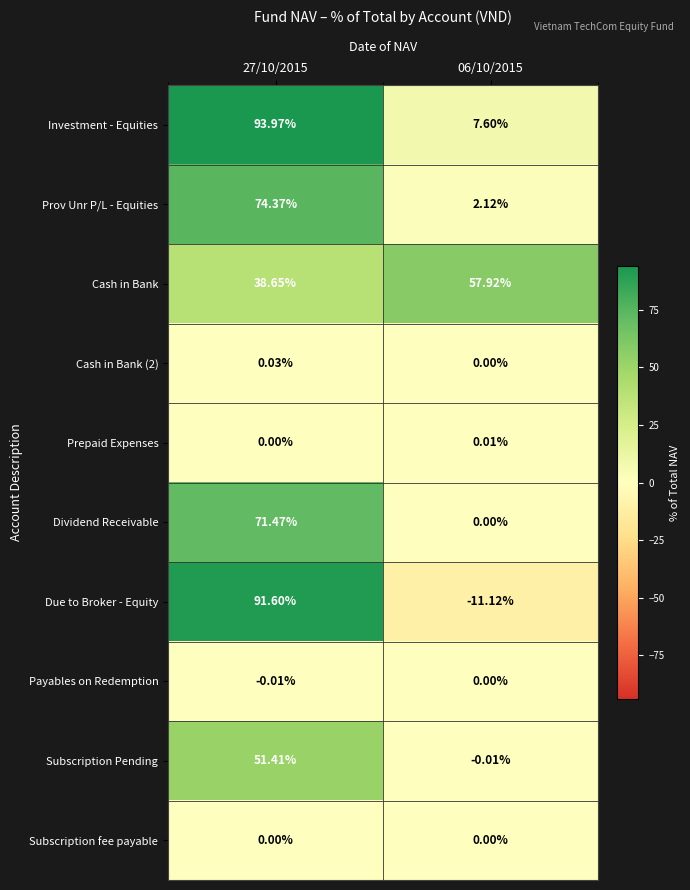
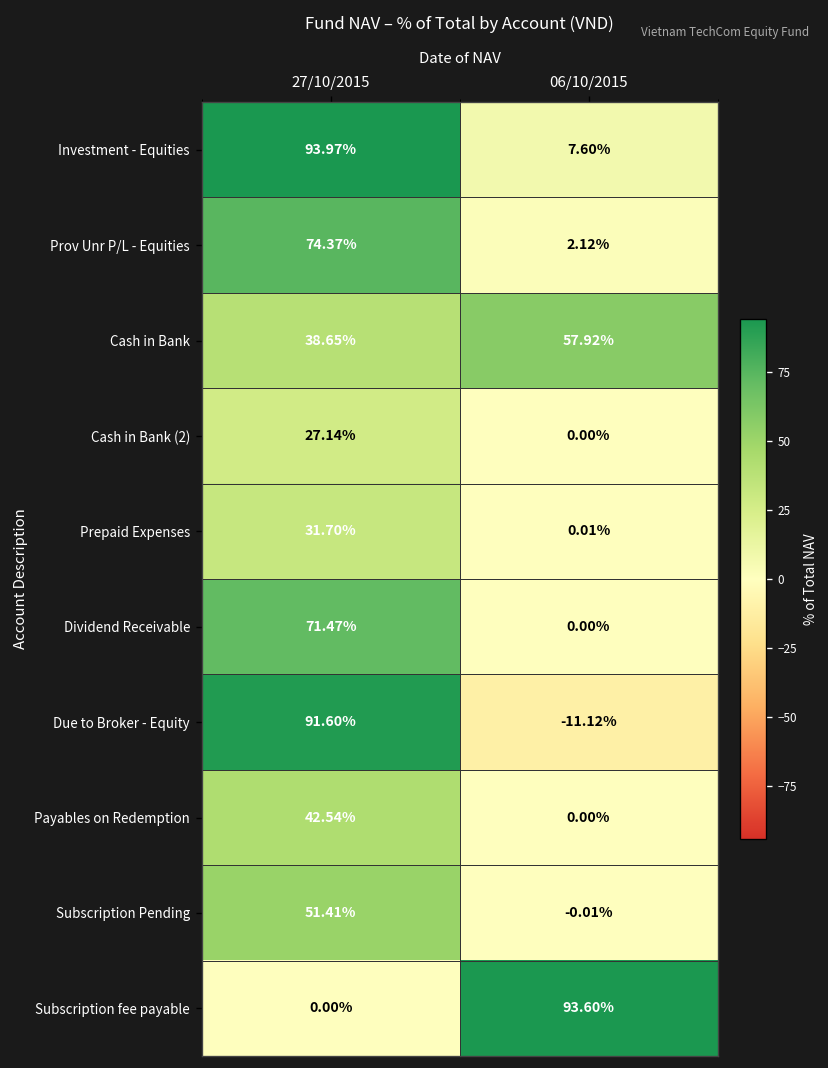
  {
    "Investment - Equities": {
      "27/10/2015": "93.97%",
      "06/10/2015": "7.60%"
    },
    "Prov Unr P/L - Equities": {
      "27/10/2015": "74.37%",
      "06/10/2015": "2.12%"
    },
    "Cash in Bank": {
      "27/10/2015": "38.65%",
      "06/10/2015": "57.92%"
    },
    "Cash in Bank (2)": {
-     "27/10/2015": "0.03%",
+     "27/10/2015": "27.14%",
      "06/10/2015": "0.00%"
    },
    "Prepaid Expenses": {
-     "27/10/2015": "0.00%",
+     "27/10/2015": "31.70%",
      "06/10/2015": "0.01%"
    },
    "Dividend Receivable": {
      "27/10/2015": "71.47%",
      "06/10/2015": "0.00%"
    },
    "Due to Broker - Equity": {
      "27/10/2015": "91.60%",
      "06/10/2015": "-11.12%"
    },
    "Payables on Redemption": {
-     "27/10/2015": "-0.01%",
+     "27/10/2015": "42.54%",
      "06/10/2015": "0.00%"
    },
    "Subscription Pending": {
      "27/10/2015": "51.41%",
      "06/10/2015": "-0.01%"
    },
    "Subscription fee payable": {
      "27/10/2015": "0.00%",
-     "06/10/2015": "0.00%"
+     "06/10/2015": "93.60%"
    }
  }
